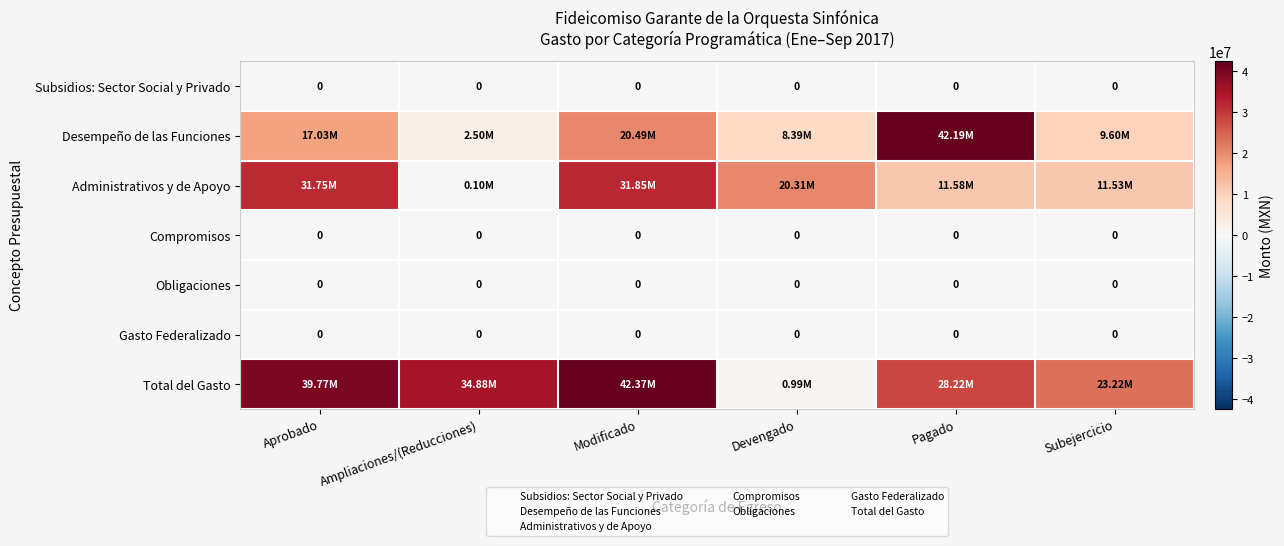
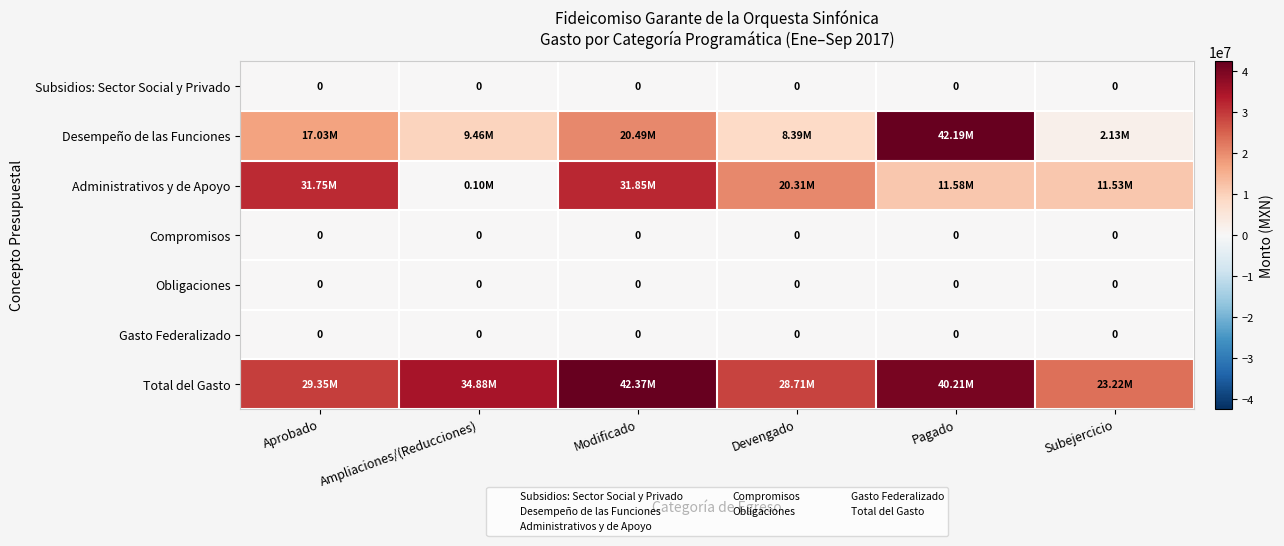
  {
    "Subsidios: Sector Social y Privado": {
      "Aprobado": "0",
      "Ampliaciones/(Reducciones)": "0",
      "Modificado": "0",
      "Devengado": "0",
      "Pagado": "0",
      "Subejercicio": "0"
    },
    "Desempeño de las Funciones": {
      "Aprobado": "17.03M",
-     "Ampliaciones/(Reducciones)": "2.50M",
+     "Ampliaciones/(Reducciones)": "9.46M",
      "Modificado": "20.49M",
      "Devengado": "8.39M",
      "Pagado": "42.19M",
-     "Subejercicio": "9.60M"
+     "Subejercicio": "2.13M"
    },
    "Administrativos y de Apoyo": {
      "Aprobado": "31.75M",
      "Ampliaciones/(Reducciones)": "0.10M",
      "Modificado": "31.85M",
      "Devengado": "20.31M",
      "Pagado": "11.58M",
      "Subejercicio": "11.53M"
    },
    "Compromisos": {
      "Aprobado": "0",
      "Ampliaciones/(Reducciones)": "0",
      "Modificado": "0",
      "Devengado": "0",
      "Pagado": "0",
      "Subejercicio": "0"
    },
    "Obligaciones": {
      "Aprobado": "0",
      "Ampliaciones/(Reducciones)": "0",
      "Modificado": "0",
      "Devengado": "0",
      "Pagado": "0",
      "Subejercicio": "0"
    },
    "Gasto Federalizado": {
      "Aprobado": "0",
      "Ampliaciones/(Reducciones)": "0",
      "Modificado": "0",
      "Devengado": "0",
      "Pagado": "0",
      "Subejercicio": "0"
    },
    "Total del Gasto": {
-     "Aprobado": "39.77M",
+     "Aprobado": "29.35M",
      "Ampliaciones/(Reducciones)": "34.88M",
      "Modificado": "42.37M",
-     "Devengado": "0.99M",
-     "Pagado": "28.22M",
+     "Devengado": "28.71M",
+     "Pagado": "40.21M",
      "Subejercicio": "23.22M"
    }
  }
